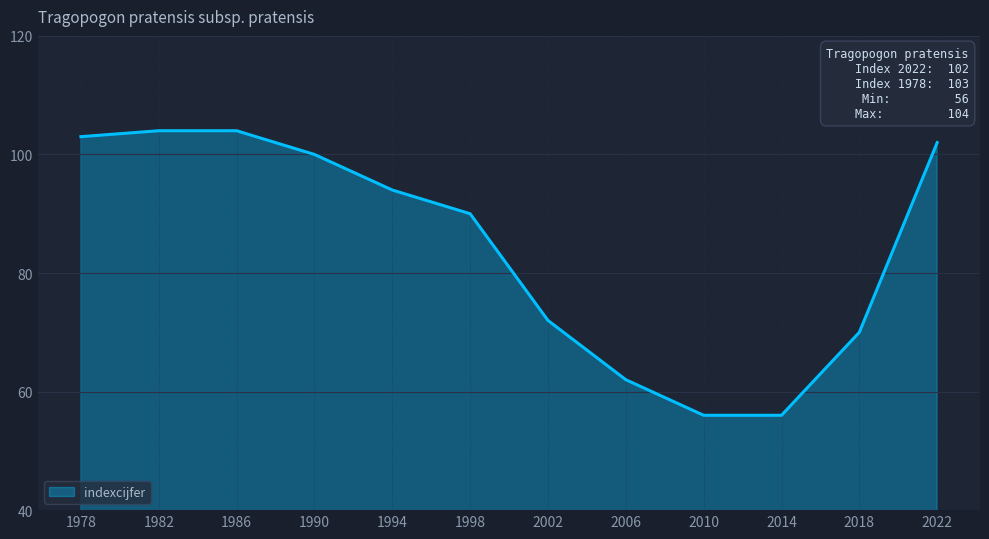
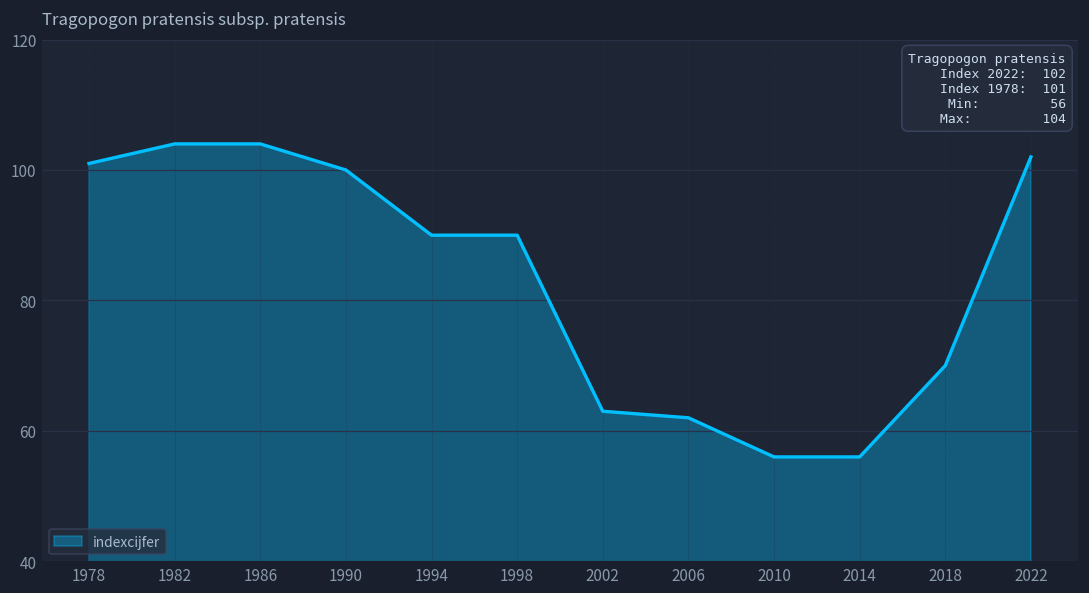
  {
-   "1978": 103,
-   "1994": 94,
-   "2002": 72
+   "1978": 101,
+   "1994": 90,
+   "2002": 63
  }
